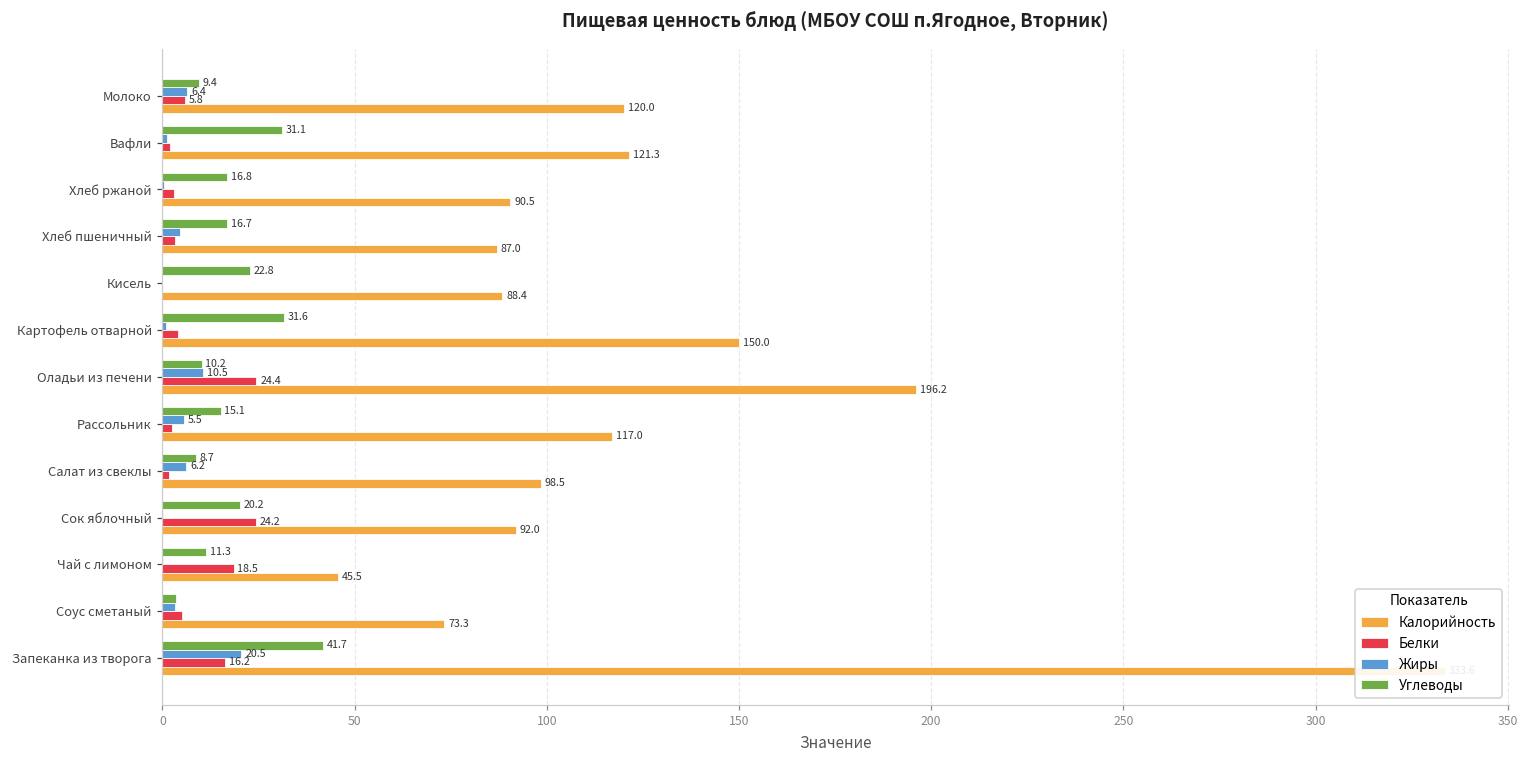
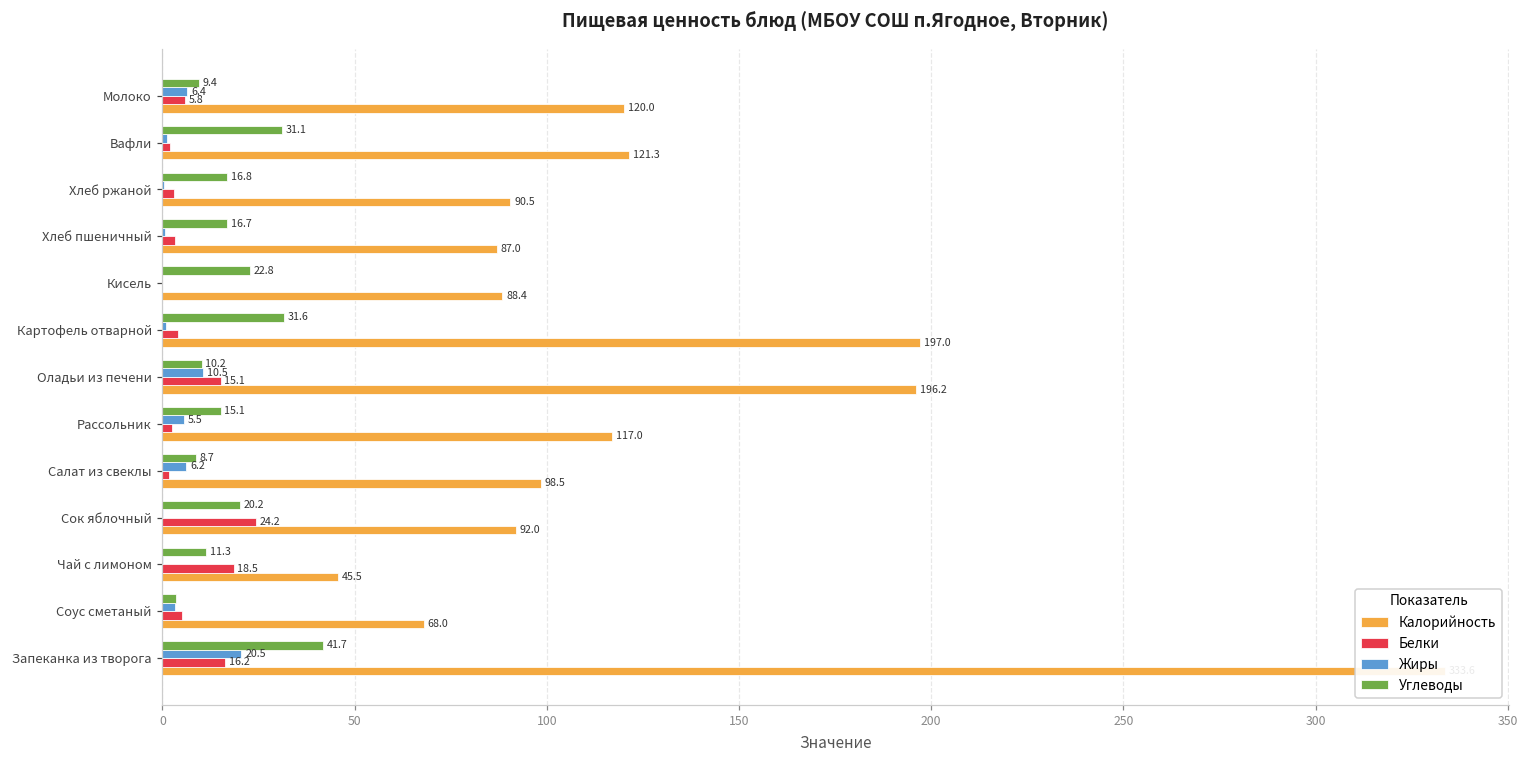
  {
    "Калорийность": {
      "Молоко": 120.0,
      "Вафли": 121.3,
      "Хлеб ржаной": 90.5,
      "Хлеб пшеничный": 87.0,
      "Кисель": 88.4,
-     "Картофель отварной": 150.0,
+     "Картофель отварной": 197.0,
      "Оладьи из печени": 196.2,
      "Рассольник": 117.0,
      "Салат из свеклы": 98.5,
      "Сок яблочный": 92.0,
      "Чай с лимоном": 45.5,
-     "Соус сметаный": 73.3
+     "Соус сметаный": 68.0
    },
    "Белки": {
-     "Оладьи из печени": 24.4,
+     "Оладьи из печени": 15.1,
      "Сок яблочный": 24.2,
      "Чай с лимоном": 18.5,
      "Запеканка из творога": 16.2
    },
    "Жиры": {
      "Вафли": 1,
-     "Хлеб пшеничный": 5,
+     "Хлеб пшеничный": 1,
      "Кисель": 0,
      "Картофель отварной": 1,
      "Соус сметаный": 3
    },
    "Углеводы": {
      "Молоко": 9.4,
      "Вафли": 31.1,
      "Хлеб ржаной": 16.8,
      "Хлеб пшеничный": 16.7,
      "Кисель": 22.8,
      "Картофель отварной": 31.6,
      "Рассольник": 15.1,
      "Салат из свеклы": 8.7,
      "Сок яблочный": 20.2,
      "Чай с лимоном": 11.3,
      "Запеканка из творога": 41.7
    }
  }
